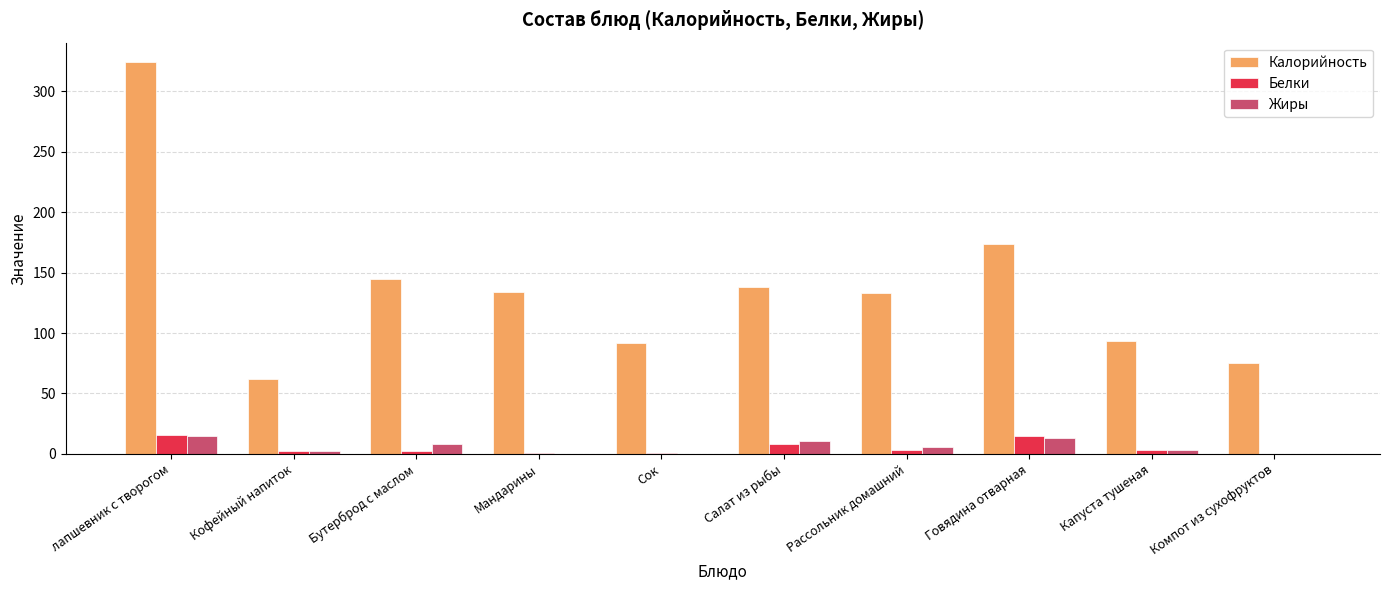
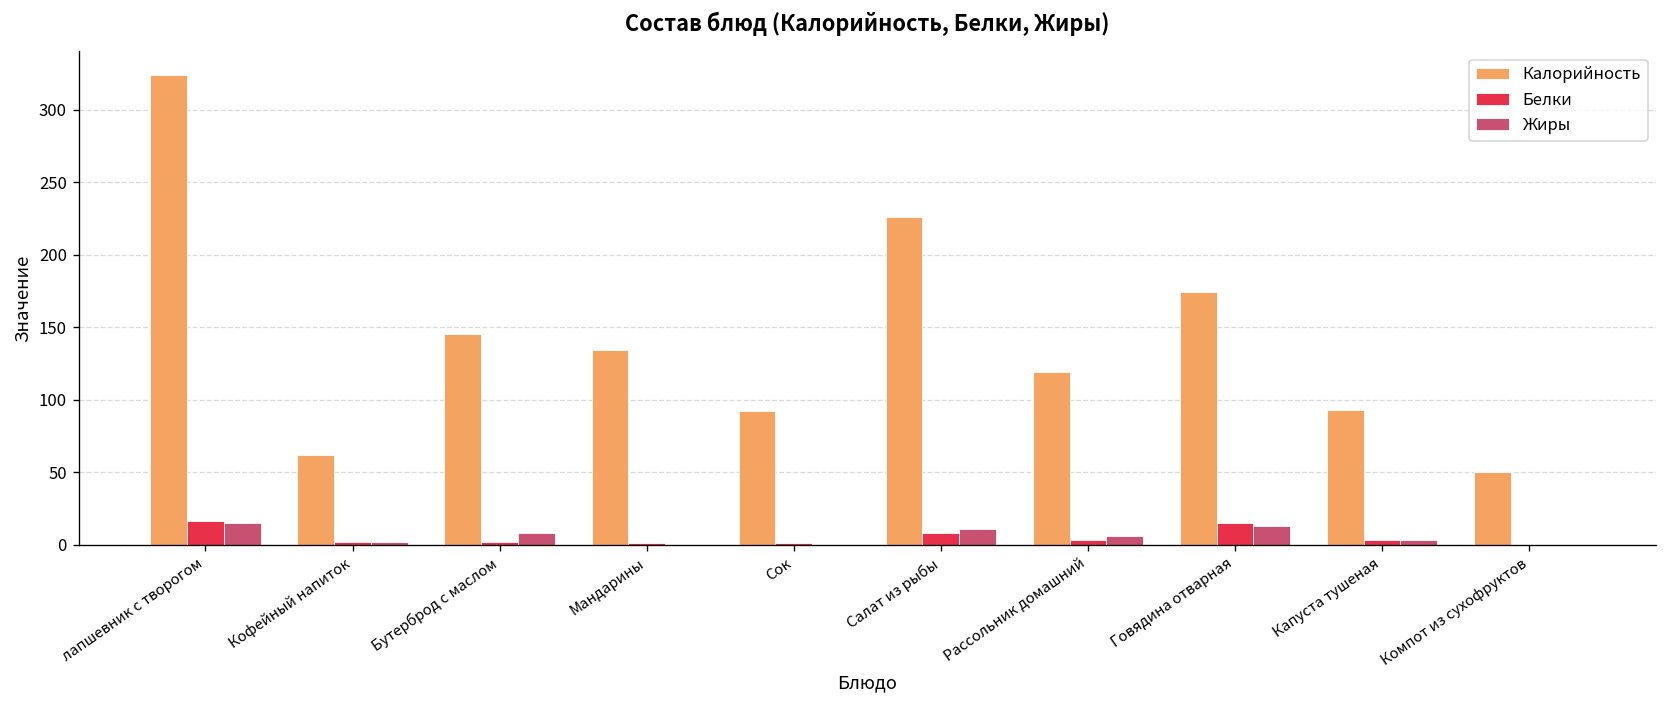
  {
    "Калорийность": {
      "лапшевник с творогом": 324,
      "Кофейный напиток": 62,
      "Бутерброд с маслом": 145,
      "Мандарины": 134,
      "Сок": 92,
-     "Салат из рыбы": 138,
-     "Рассольник домашний": 133,
+     "Салат из рыбы": 226,
+     "Рассольник домашний": 119,
      "Говядина отварная": 174,
      "Капуста тушеная": 93,
-     "Компот из сухофруктов": 75
+     "Компот из сухофруктов": 50
    }
  }
